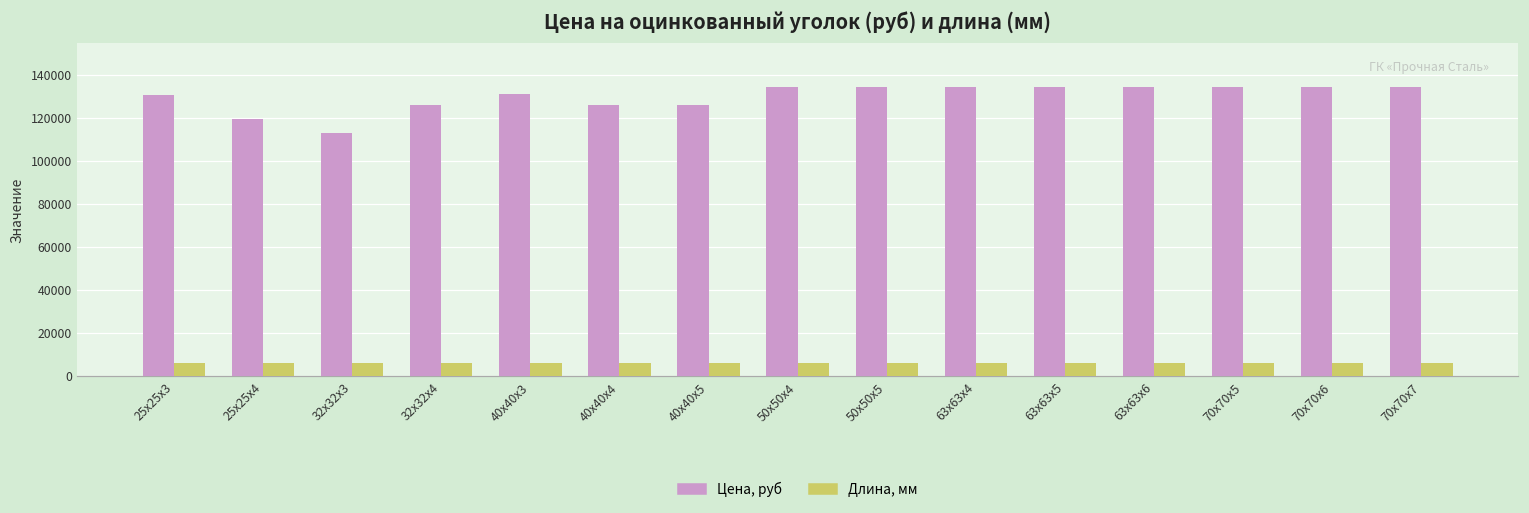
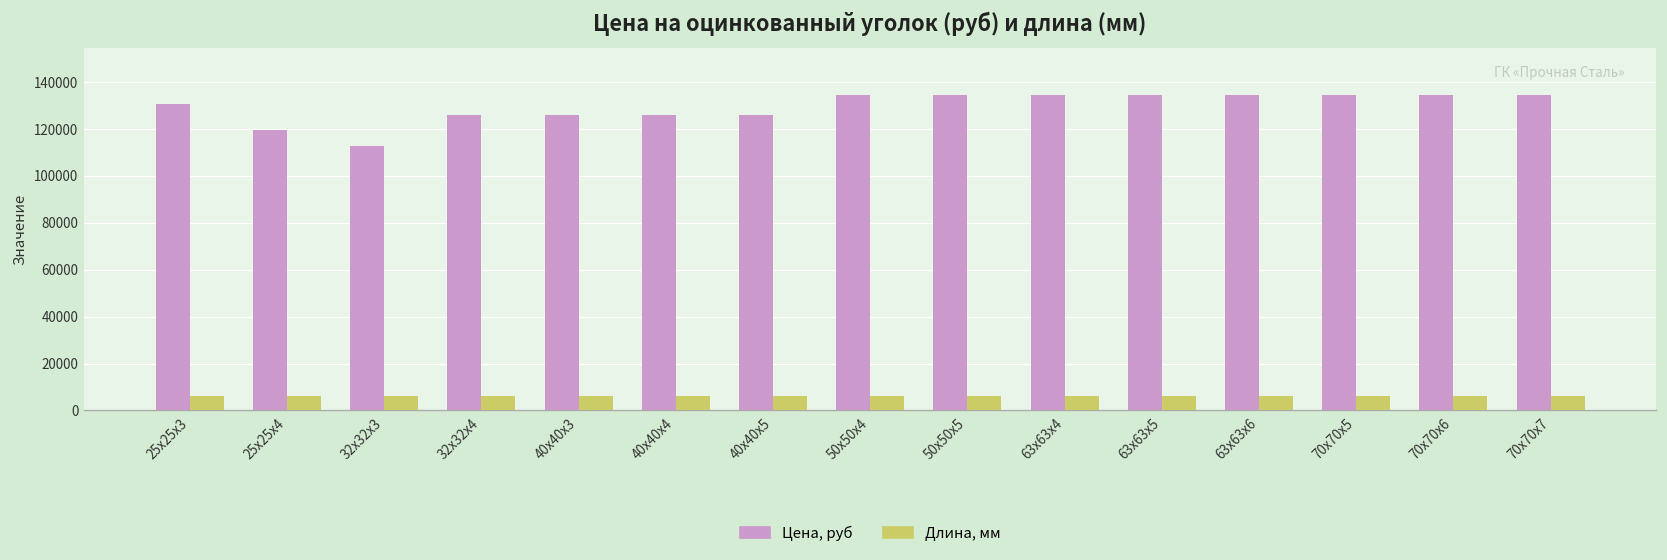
  {
    "Цена, руб": {
      "25х25х3": 131000,
      "25х25х4": 120000,
      "32х32х3": 113000,
      "32х32х4": 126000,
-     "40х40х3": 131000,
+     "40х40х3": 126000,
      "40х40х4": 126000,
      "40х40х5": 126000,
      "50х50х4": 134000,
      "50х50х5": 134000,
      "63х63х4": 134000,
      "63х63х5": 134000,
      "63х63х6": 134000,
      "70х70х5": 134000,
      "70х70х6": 134000,
      "70х70х7": 134000
    },
    "Длина, мм": {
      "25х25х3": 6000,
      "25х25х4": 6000,
      "32х32х3": 6000,
      "32х32х4": 6000,
      "40х40х3": 6000,
      "40х40х4": 6000,
      "40х40х5": 6000,
      "50х50х4": 6000,
      "50х50х5": 6000,
      "63х63х4": 6000,
      "63х63х5": 6000,
      "63х63х6": 6000,
      "70х70х5": 6000,
      "70х70х6": 6000,
      "70х70х7": 6000
    }
  }
